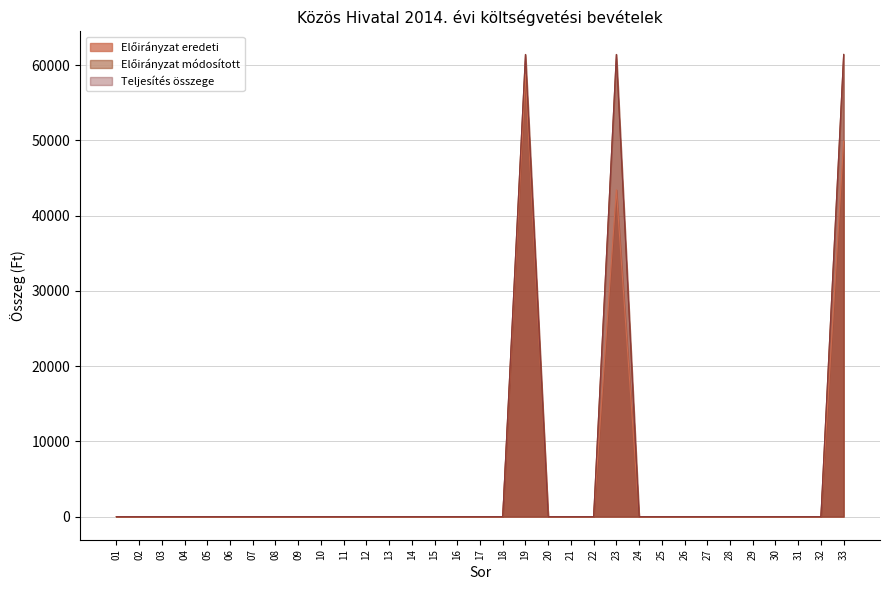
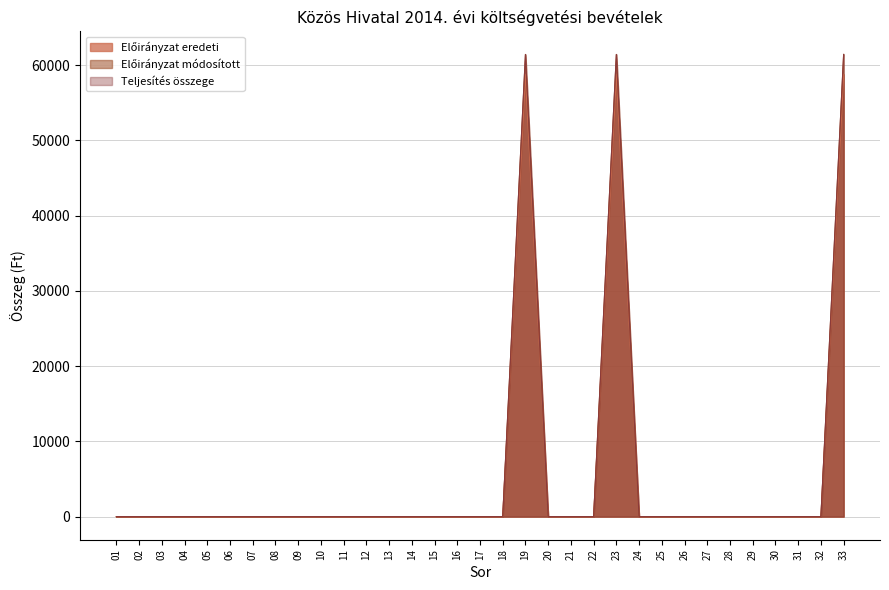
  {
    "Előirányzat eredeti": {
      "19": 59000,
-     "23": 43000,
-     "33": 50000
+     "23": 59000,
+     "33": 59000
    },
    "Teljesítés összege": {
      "19": 61000,
      "23": 61000,
      "33": 61000
    }
  }
